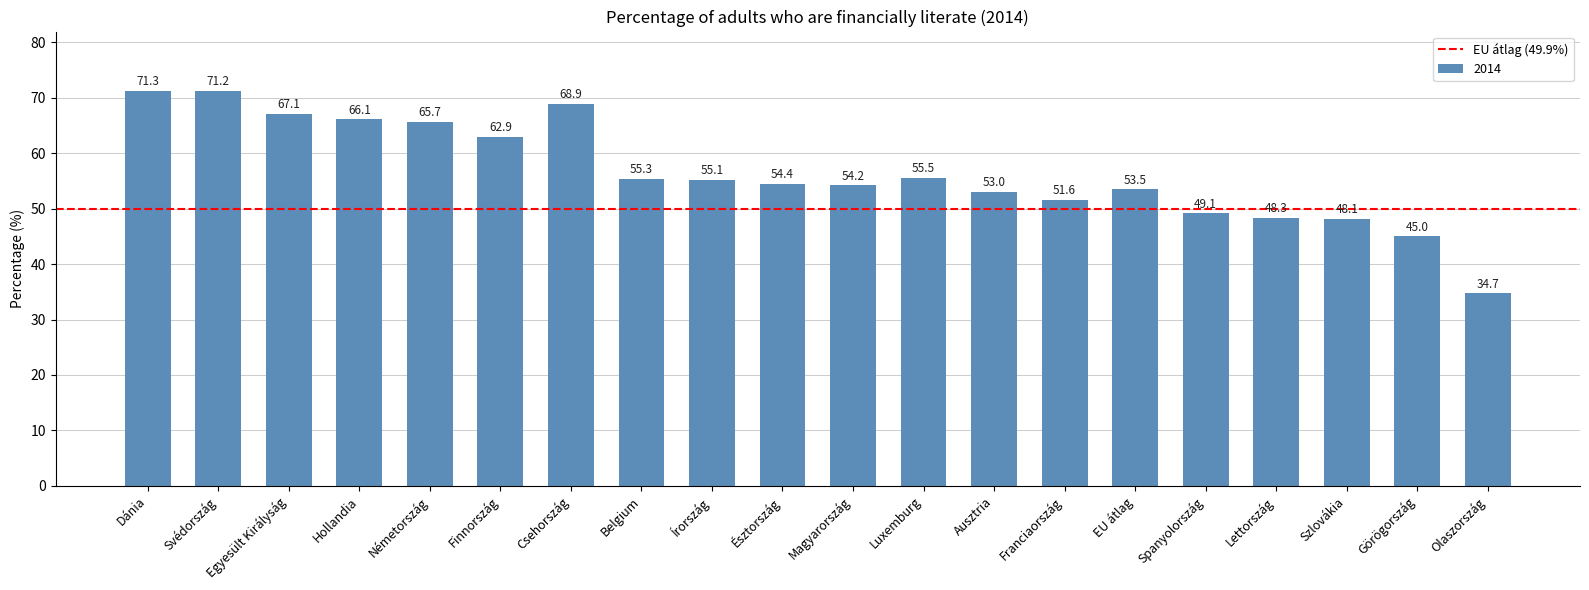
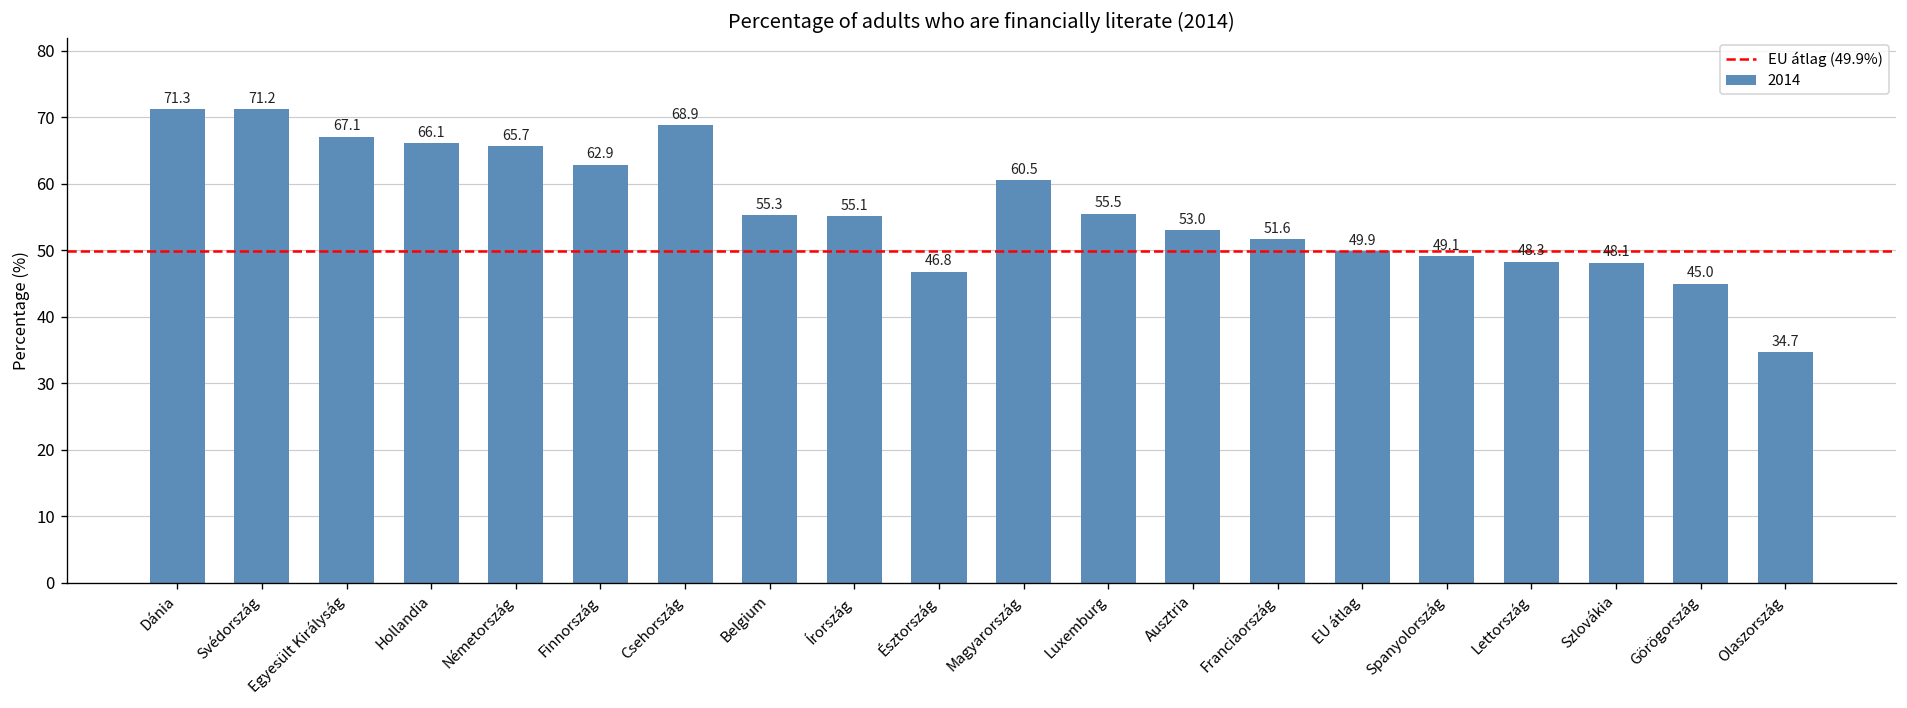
  {
    "Dánia": 71.3,
    "Svédország": 71.2,
    "Egyesült Királyság": 67.1,
    "Hollandia": 66.1,
    "Németország": 65.7,
    "Finnország": 62.9,
    "Csehország": 68.9,
    "Belgium": 55.3,
    "Írország": 55.1,
-   "Észtország": 54.4,
-   "Magyarország": 54.2,
+   "Észtország": 46.8,
+   "Magyarország": 60.5,
    "Luxemburg": 55.5,
    "Ausztria": 53.0,
    "Franciaország": 51.6,
-   "EU átlag": 53.5,
+   "EU átlag": 49.9,
    "Spanyolország": 49.1,
    "Lettország": 48.3,
    "Szlovákia": 48.1,
    "Görögország": 45.0,
    "Olaszország": 34.7
  }
